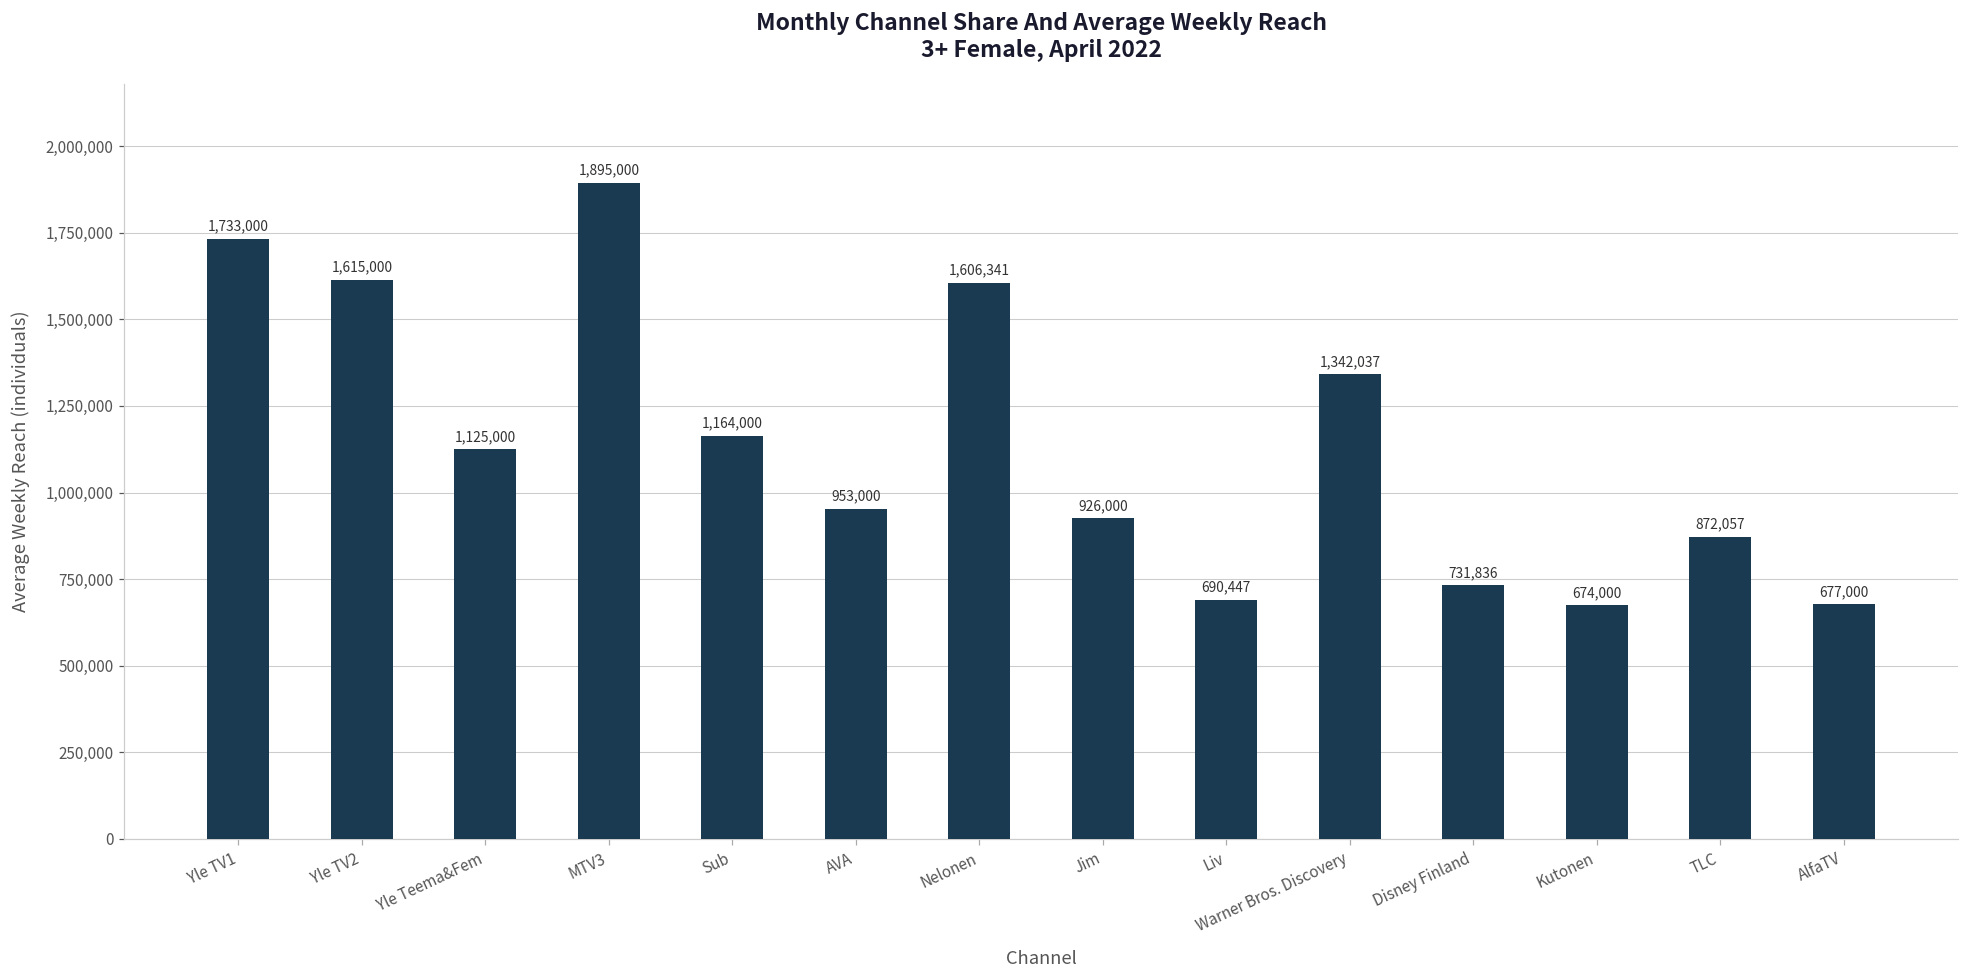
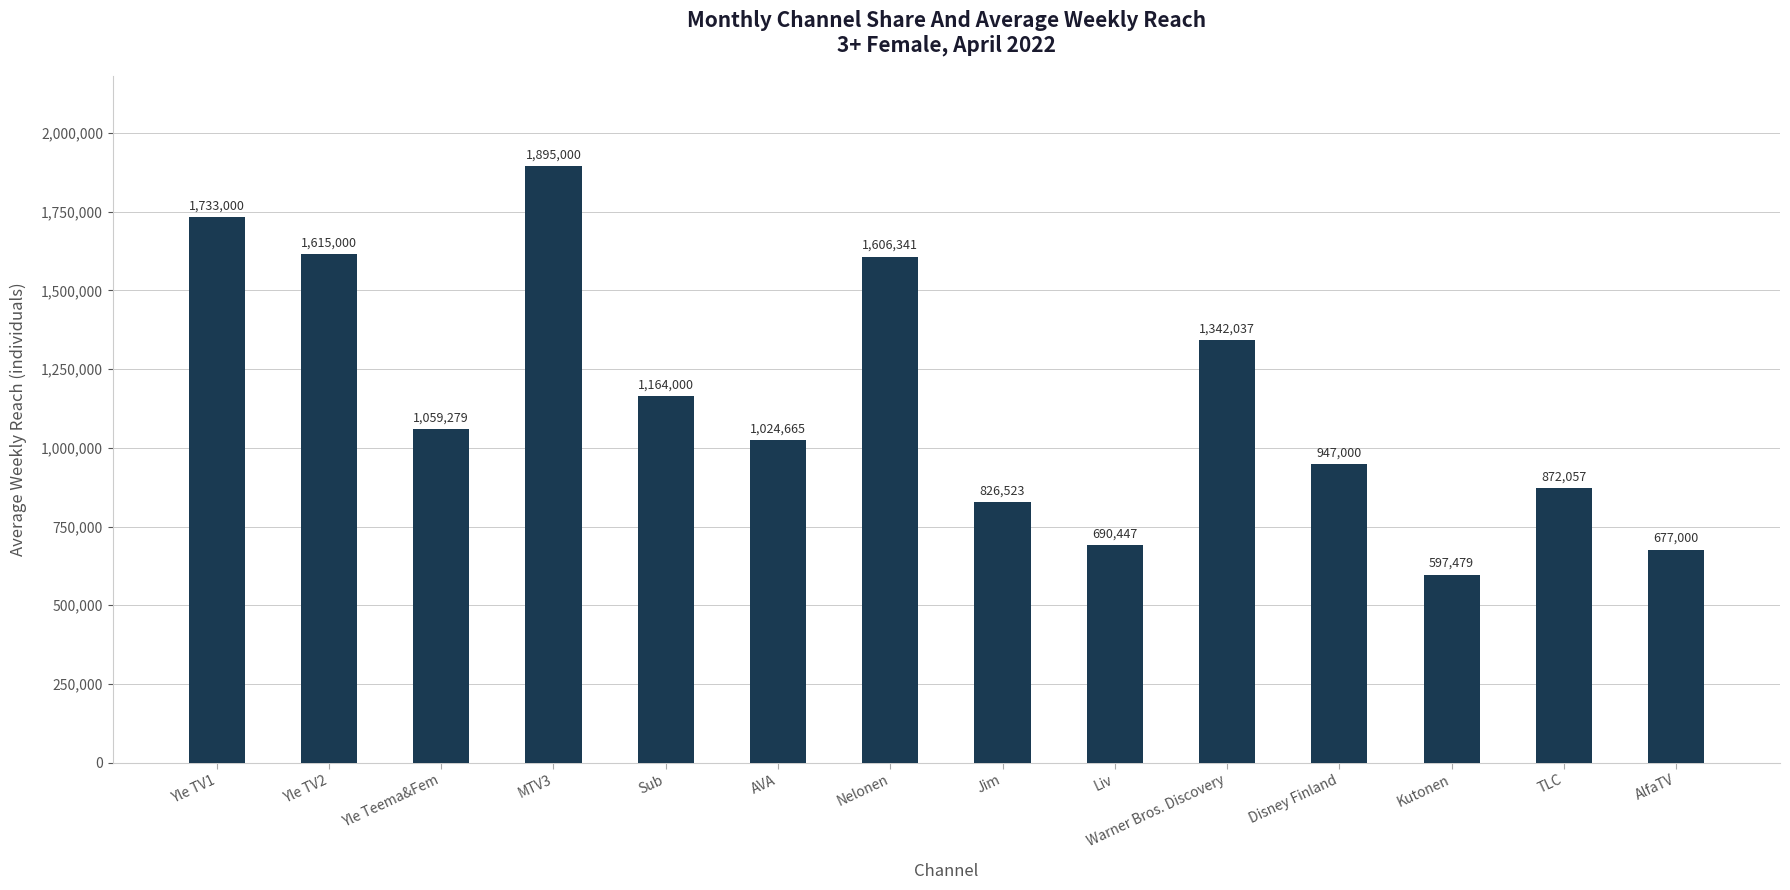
  {
    "Yle TV1": "1,733,000",
    "Yle TV2": "1,615,000",
-   "Yle Teema&Fem": "1,125,000",
+   "Yle Teema&Fem": "1,059,279",
    "MTV3": "1,895,000",
    "Sub": "1,164,000",
-   "AVA": "953,000",
+   "AVA": "1,024,665",
    "Nelonen": "1,606,341",
-   "Jim": "926,000",
+   "Jim": "826,523",
    "Liv": "690,447",
    "Warner Bros. Discovery": "1,342,037",
-   "Disney Finland": "731,836",
-   "Kutonen": "674,000",
+   "Disney Finland": "947,000",
+   "Kutonen": "597,479",
    "TLC": "872,057",
    "AlfaTV": "677,000"
  }
